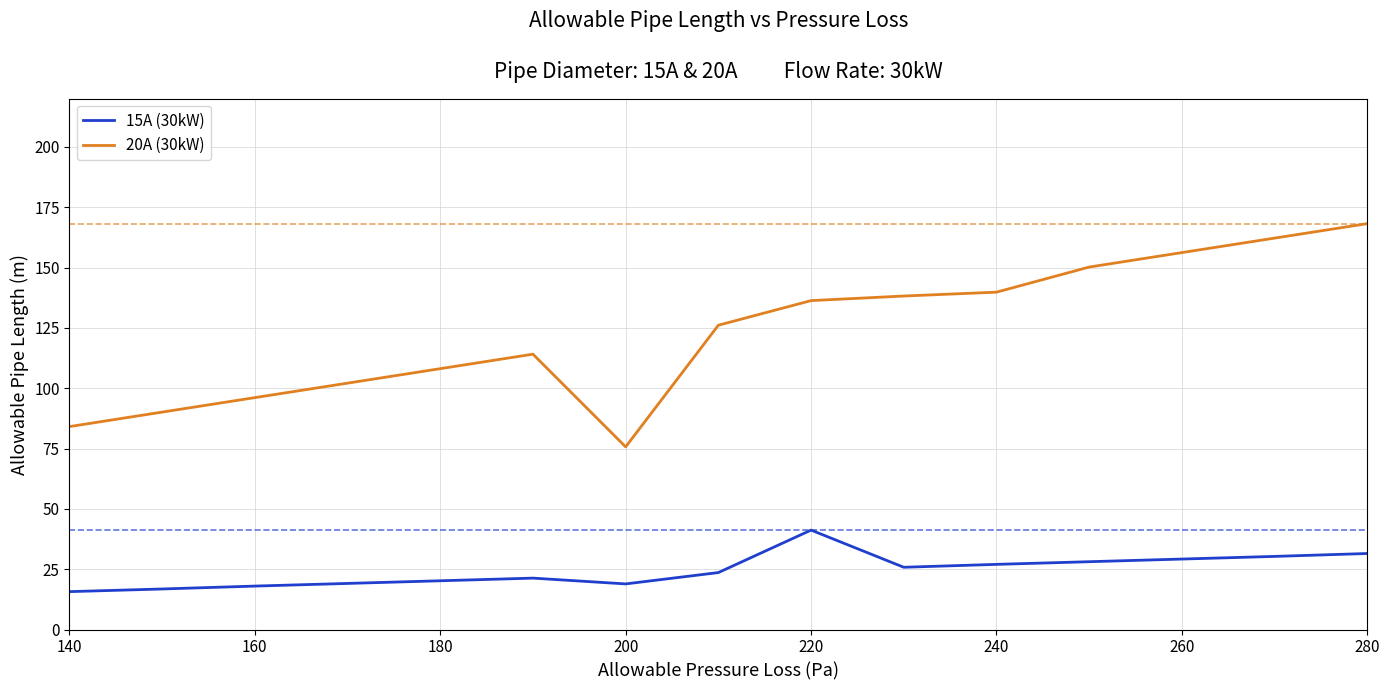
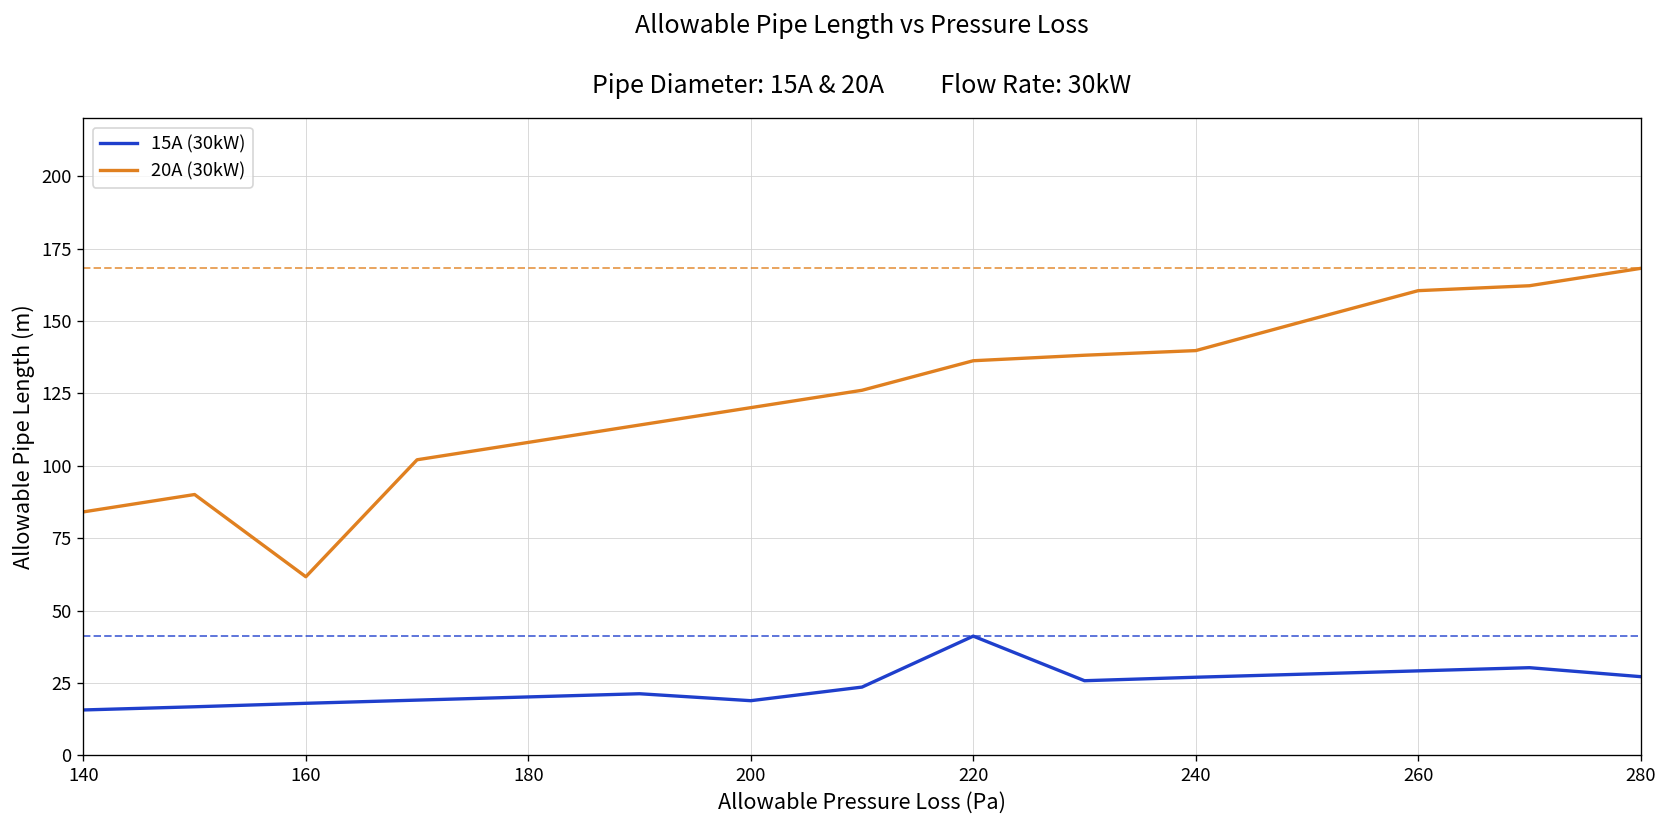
  {
    "15A (30kW)": {
      "140": 16,
      "160": 18,
      "180": 20,
      "200": 19,
      "220": 41,
      "240": 27,
      "260": 29,
-     "280": 32
+     "280": 27
    },
    "20A (30kW)": {
      "140": 84,
-     "160": 96,
+     "160": 62,
      "180": 108,
-     "200": 76,
+     "200": 120,
      "220": 136,
      "240": 140,
-     "260": 156,
+     "260": 161,
      "280": 168
    }
  }
